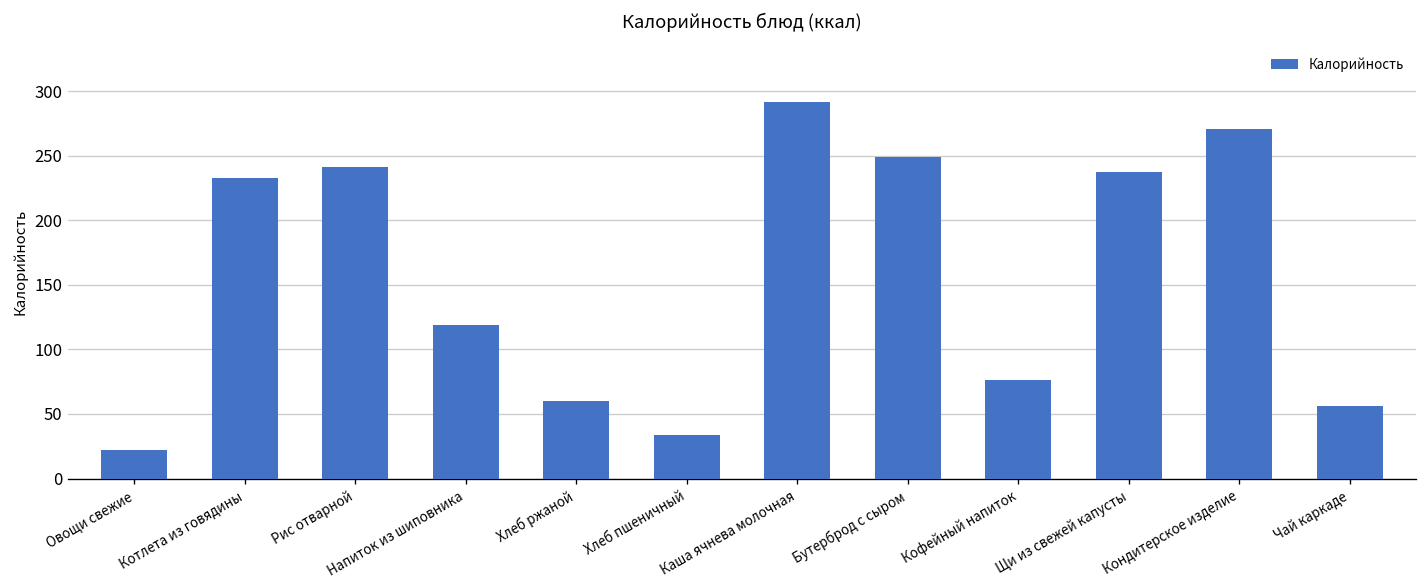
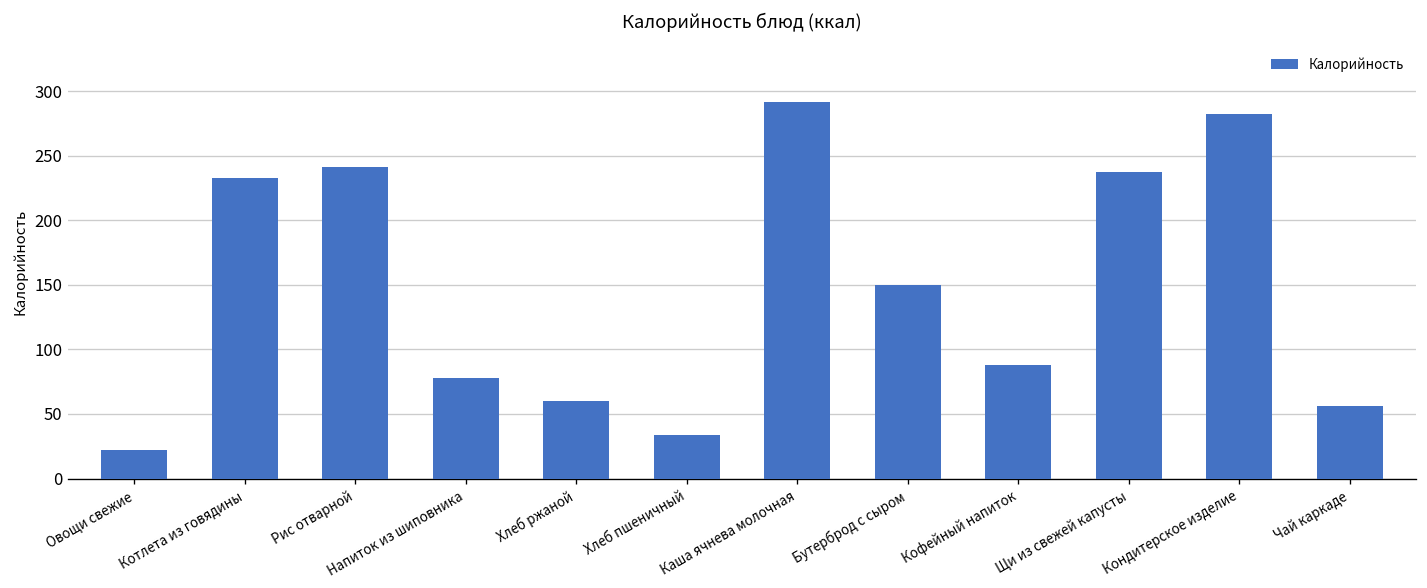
  {
    "Овощи свежие": 22,
    "Котлета из говядины": 233,
    "Рис отварной": 242,
-   "Напиток из шиповника": 119,
+   "Напиток из шиповника": 78,
    "Хлеб ржаной": 60,
    "Хлеб пшеничный": 34,
    "Каша ячнева молочная": 292,
-   "Бутерброд с сыром": 249,
-   "Кофейный напиток": 76,
+   "Бутерброд с сыром": 150,
+   "Кофейный напиток": 88,
    "Щи из свежей капусты": 237,
-   "Кондитерское изделие": 271,
+   "Кондитерское изделие": 282,
    "Чай каркаде": 56
  }
